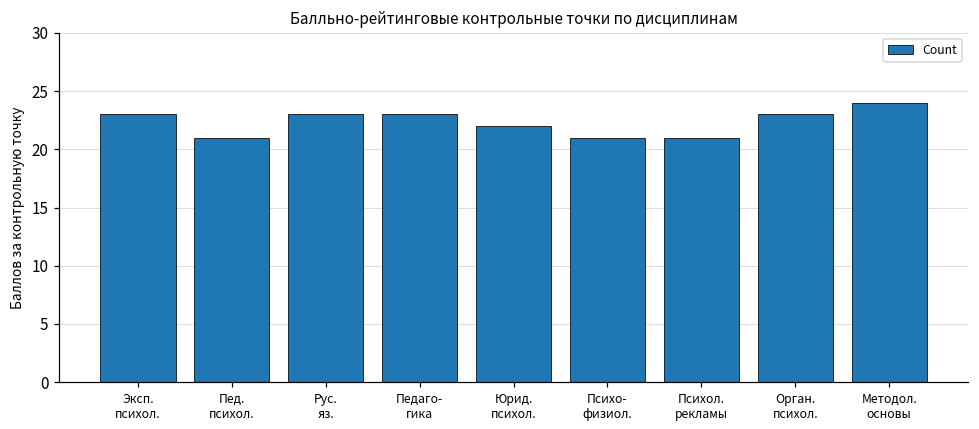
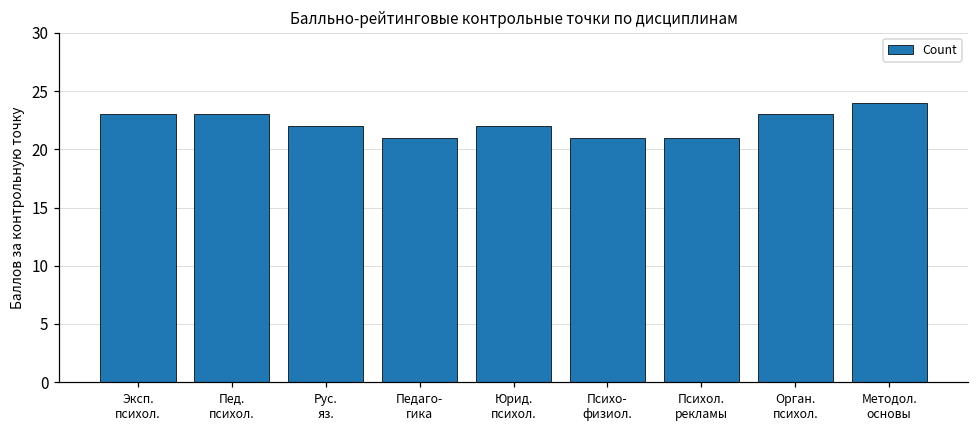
  {
    "Эксп. психол.": 23,
-   "Пед. психол.": 21,
-   "Рус. яз.": 23,
-   "Педаго- гика": 23,
+   "Пед. психол.": 23,
+   "Рус. яз.": 22,
+   "Педаго- гика": 21,
    "Юрид. психол.": 22,
    "Психо- физиол.": 21,
    "Психол. рекламы": 21,
    "Орган. психол.": 23,
    "Методол. основы": 24
  }
